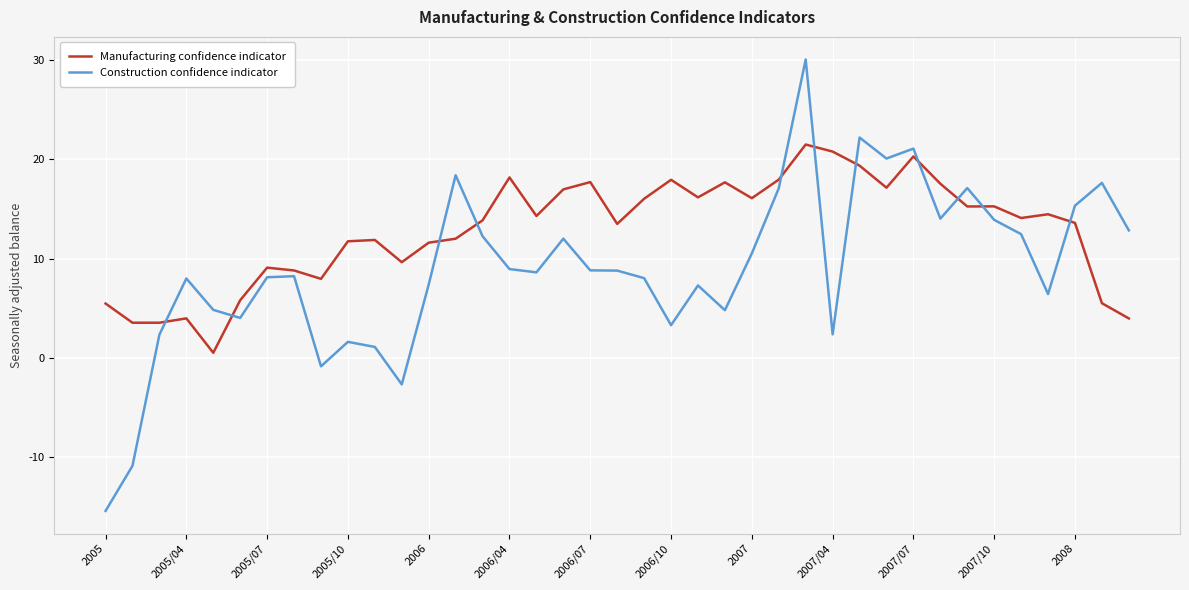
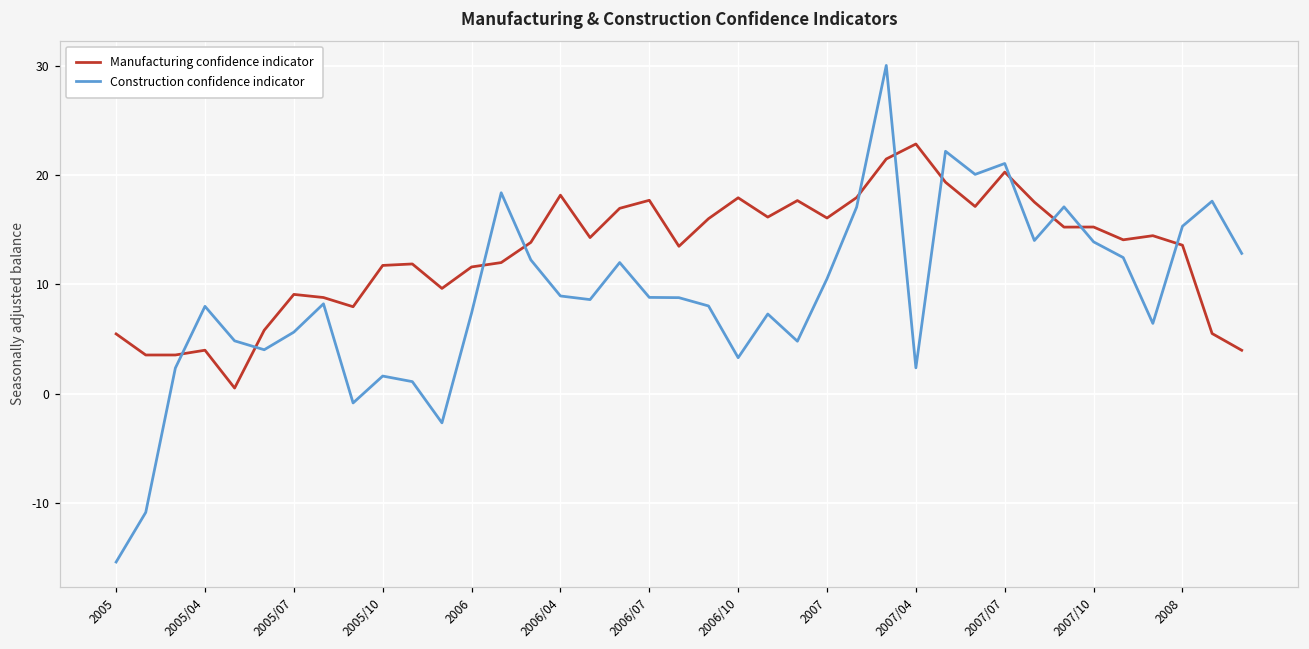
  {
    "Manufacturing confidence indicator": {
      "2005": 5,
      "2005/04": 4,
      "2005/07": 9,
      "2005/10": 12,
      "2006": 12,
      "2006/04": 18,
      "2006/07": 18,
      "2006/10": 18,
      "2007": 16,
-     "2007/04": 21,
+     "2007/04": 23,
      "2007/07": 20,
      "2007/10": 15,
      "2008": 14
    },
    "Construction confidence indicator": {
      "2005": -15,
      "2005/04": 8,
-     "2005/07": 8,
+     "2005/07": 6,
      "2005/10": 2,
      "2006": 7,
      "2006/04": 9,
      "2006/07": 9,
      "2006/10": 3,
      "2007": 11,
      "2007/04": 2,
      "2007/07": 21,
      "2007/10": 14,
      "2008": 15
    }
  }
